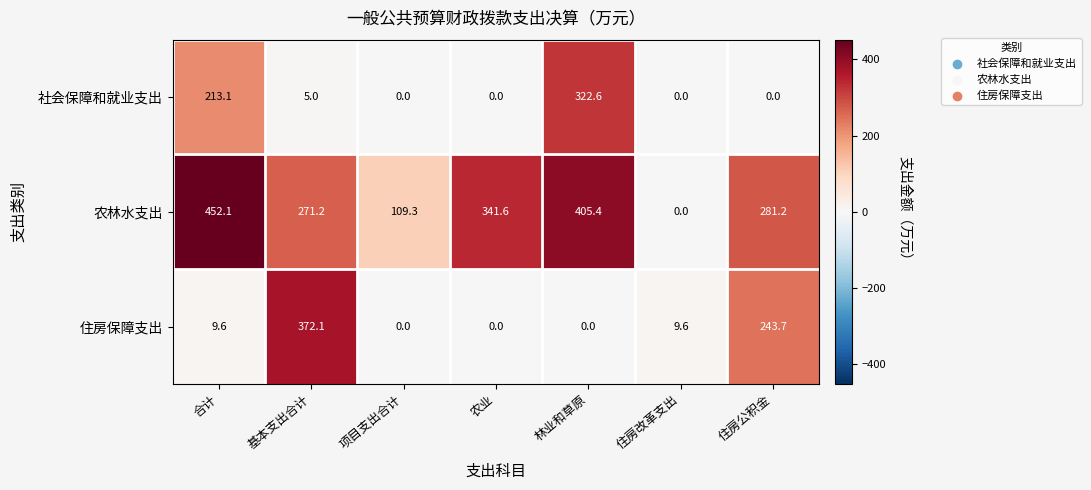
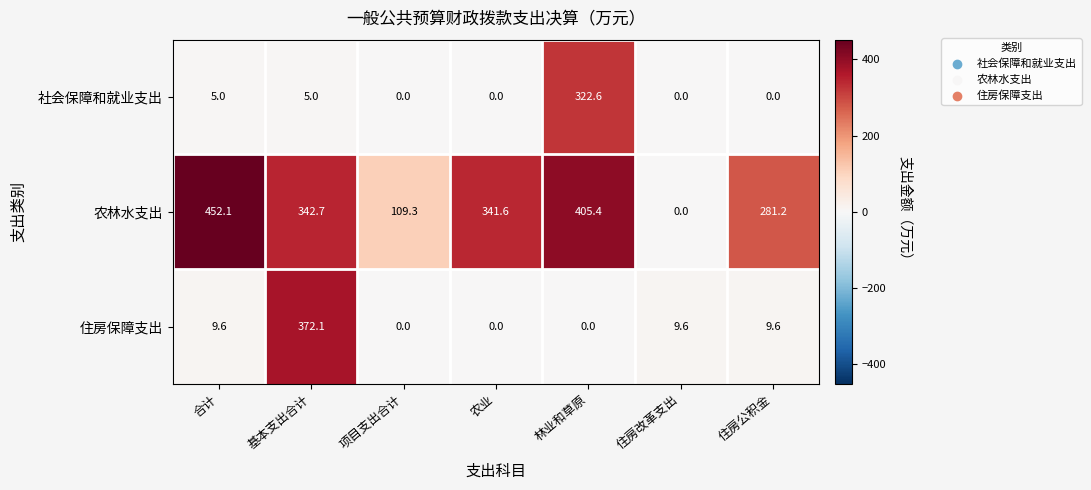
  {
    "社会保障和就业支出": {
-     "合计": 213.1,
+     "合计": 5.0,
      "基本支出合计": 5.0,
      "项目支出合计": 0.0,
      "农业": 0.0,
      "林业和草原": 322.6,
      "住房改革支出": 0.0,
      "住房公积金": 0.0
    },
    "农林水支出": {
      "合计": 452.1,
-     "基本支出合计": 271.2,
+     "基本支出合计": 342.7,
      "项目支出合计": 109.3,
      "农业": 341.6,
      "林业和草原": 405.4,
      "住房改革支出": 0.0,
      "住房公积金": 281.2
    },
    "住房保障支出": {
      "合计": 9.6,
      "基本支出合计": 372.1,
      "项目支出合计": 0.0,
      "农业": 0.0,
      "林业和草原": 0.0,
      "住房改革支出": 9.6,
-     "住房公积金": 243.7
+     "住房公积金": 9.6
    }
  }
